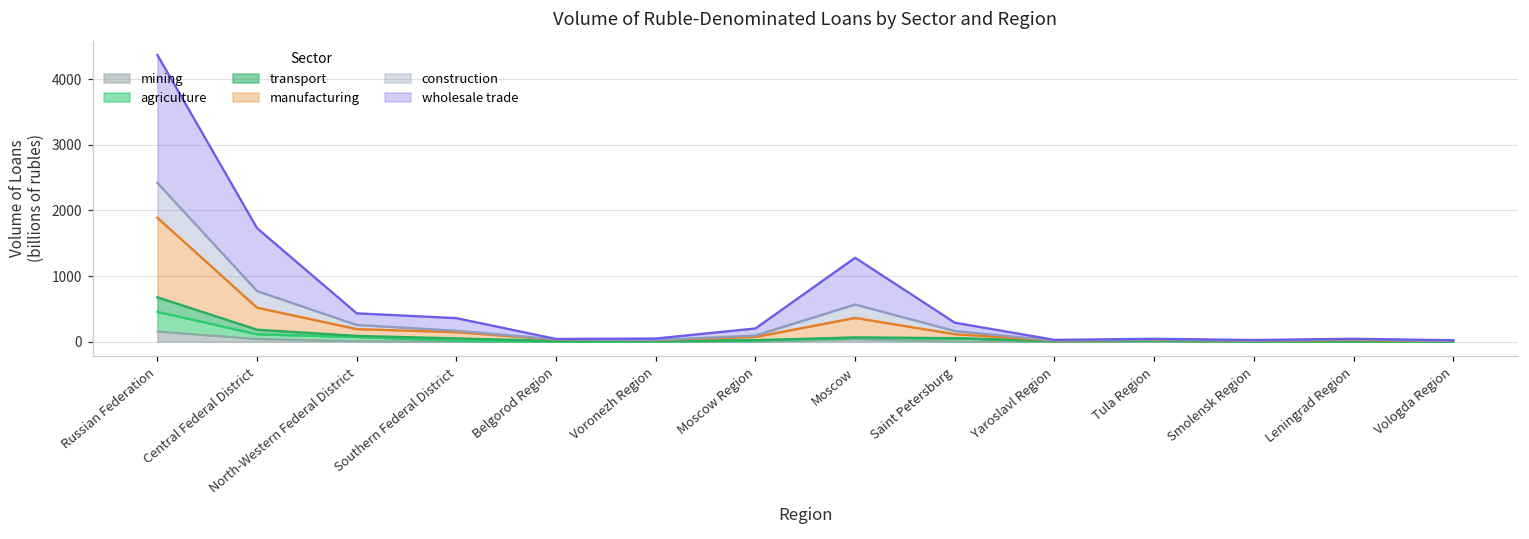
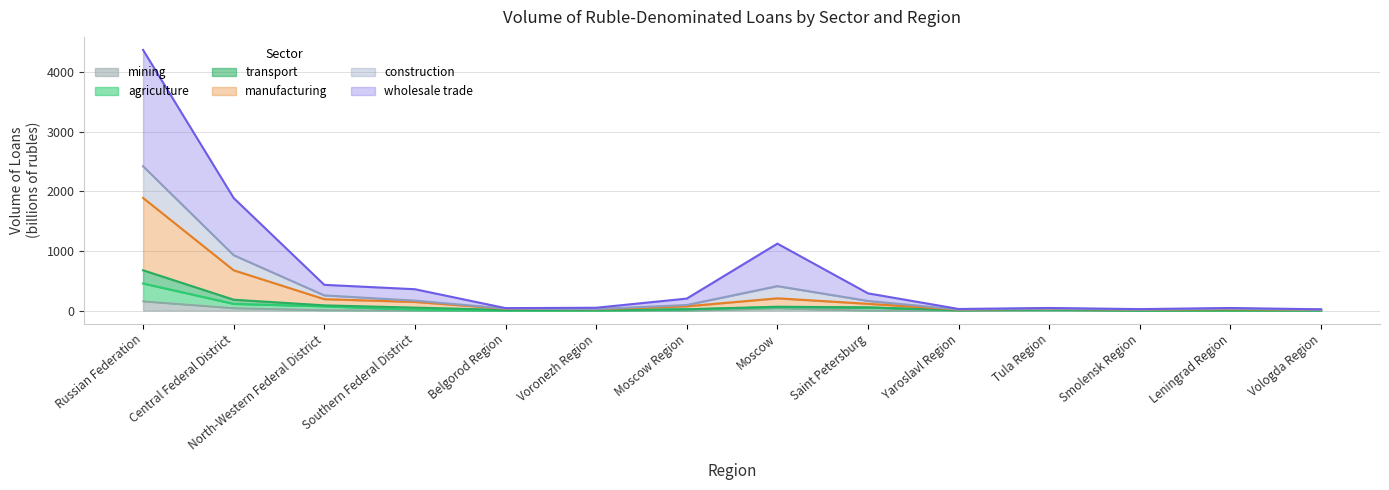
  {
    "manufacturing": {
      "Russian Federation": 1200,
-     "Central Federal District": 300,
+     "Central Federal District": 500,
      "North-Western Federal District": 100,
-     "Moscow": 300,
+     "Moscow": 100,
      "Saint Petersburg": 100
    }
  }
